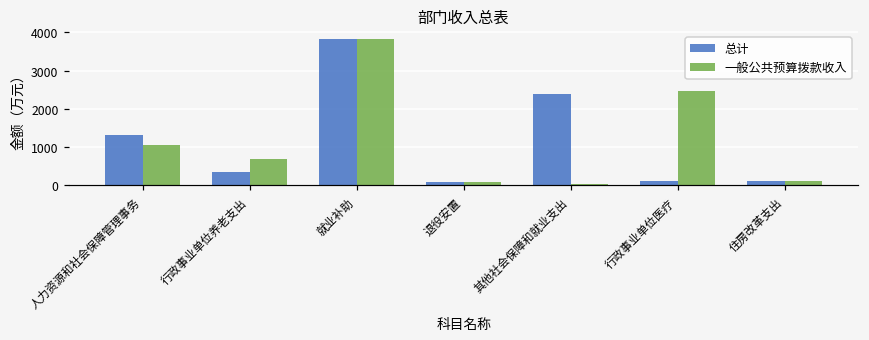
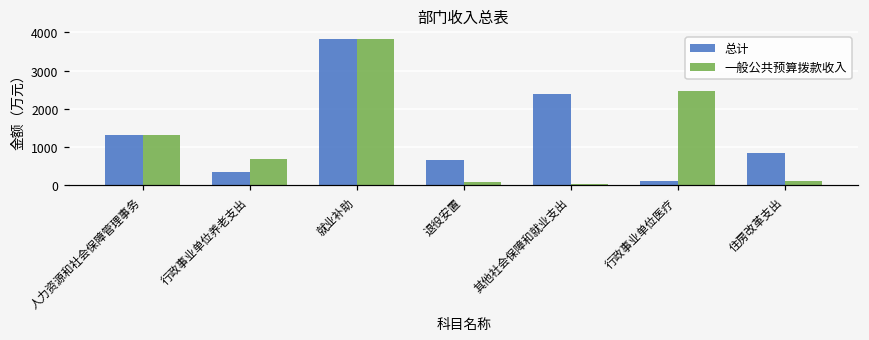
  {
    "总计": {
      "人力资源和社会保障管理事务": 1300,
      "行政事业单位养老支出": 300,
      "就业补助": 3800,
-     "退役安置": 100,
+     "退役安置": 700,
      "其他社会保障和就业支出": 2400,
      "行政事业单位医疗": 100,
-     "住房改革支出": 100
+     "住房改革支出": 800
    },
    "一般公共预算拨款收入": {
-     "人力资源和社会保障管理事务": 1000,
+     "人力资源和社会保障管理事务": 1300,
      "行政事业单位养老支出": 700,
      "就业补助": 3800,
      "行政事业单位医疗": 2500,
      "住房改革支出": 100
    }
  }
